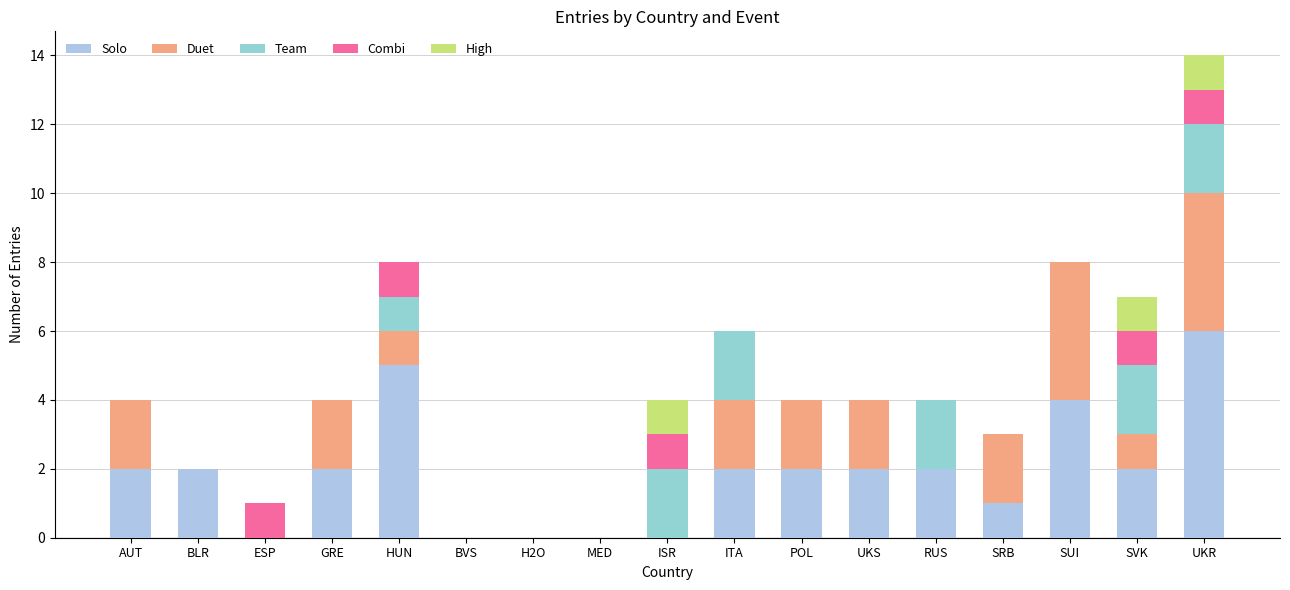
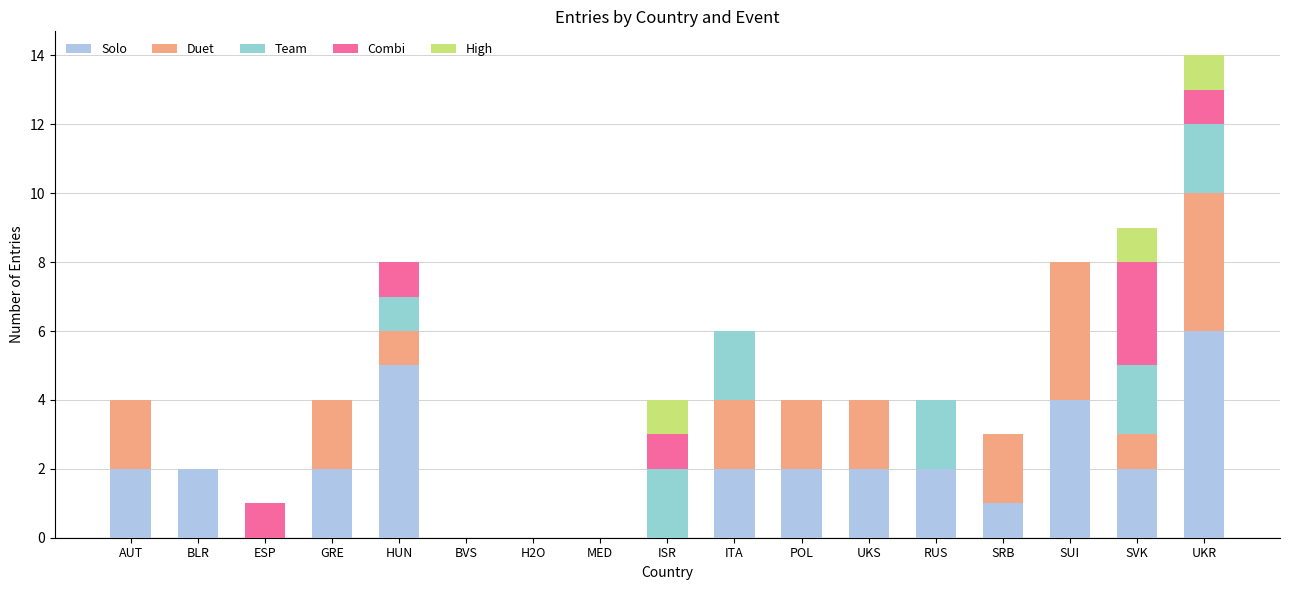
  {
    "Duet": {
      "AUT": 2,
      "BLR": 0,
      "ESP": 0,
      "GRE": 2,
      "HUN": 1,
      "BVS": 0,
      "H2O": 0,
      "MED": 0,
      "ISR": 0,
      "ITA": 2,
      "POL": 2,
      "UKS": 2,
      "RUS": 0,
      "SRB": 2,
      "SUI": 4,
      "SVK": 1,
      "UKR": 4
    },
    "Combi": {
      "AUT": 0,
      "BLR": 0,
      "ESP": 1,
      "GRE": 0,
      "HUN": 1,
      "BVS": 0,
      "H2O": 0,
      "MED": 0,
      "ISR": 1,
      "ITA": 0,
      "POL": 0,
      "UKS": 0,
      "RUS": 0,
      "SRB": 0,
      "SUI": 0,
-     "SVK": 1,
+     "SVK": 3,
      "UKR": 1
    },
    "High": {
      "AUT": 0,
      "BLR": 0,
      "ESP": 0,
      "GRE": 0,
      "HUN": 0,
      "BVS": 0,
      "H2O": 0,
      "MED": 0,
      "ISR": 1,
      "ITA": 0,
      "POL": 0,
      "UKS": 0,
      "RUS": 0,
      "SRB": 0,
      "SUI": 0,
      "SVK": 1,
      "UKR": 1
    }
  }
